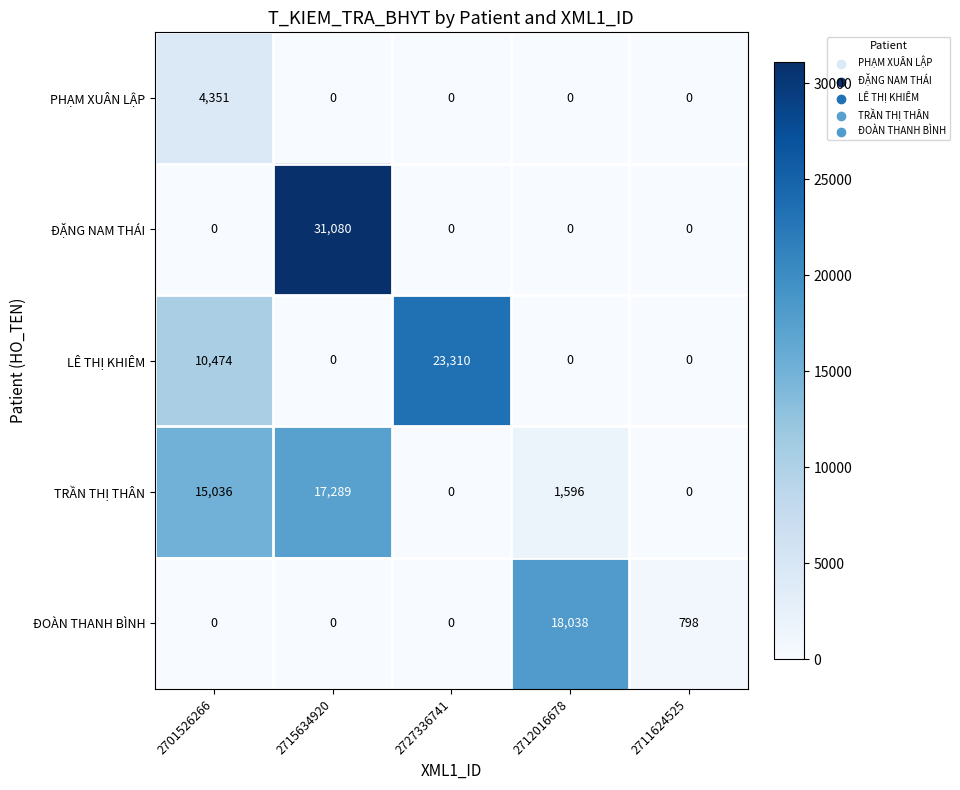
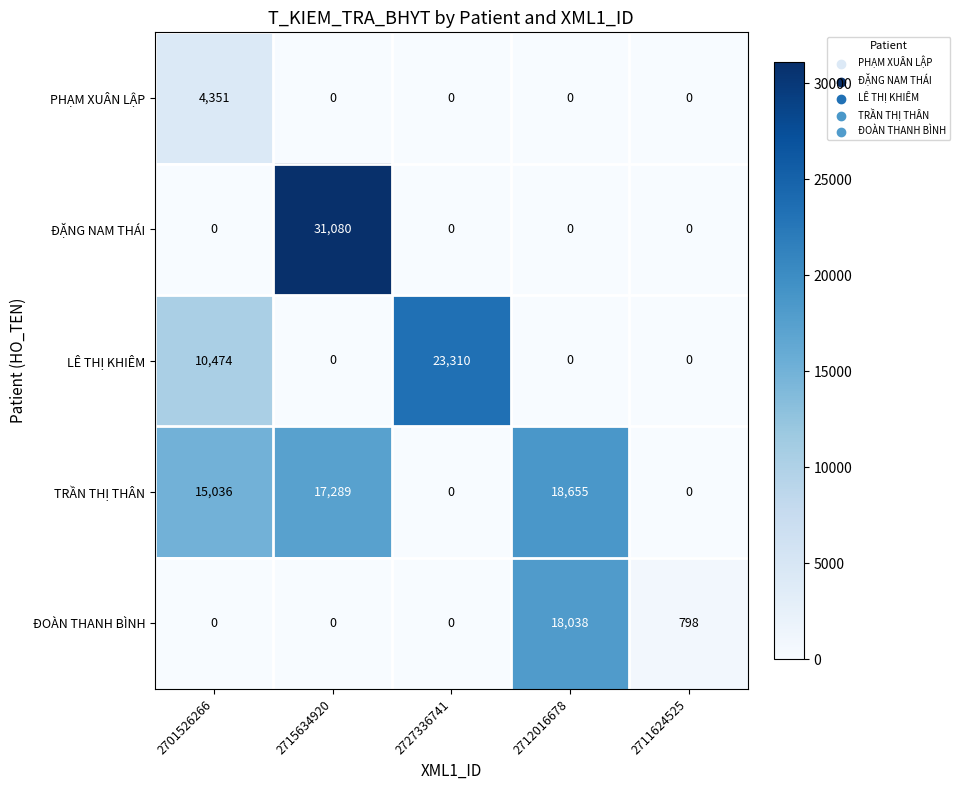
  {
    "PHẠM XUÂN LẬP": {
      "2701526266": "4,351",
      "2715634920": "0",
      "2727336741": "0",
      "2712016678": "0",
      "2711624525": "0"
    },
    "ĐẶNG NAM THÁI": {
      "2701526266": "0",
      "2715634920": "31,080",
      "2727336741": "0",
      "2712016678": "0",
      "2711624525": "0"
    },
    "LÊ THỊ KHIÊM": {
      "2701526266": "10,474",
      "2715634920": "0",
      "2727336741": "23,310",
      "2712016678": "0",
      "2711624525": "0"
    },
    "TRẦN THỊ THÂN": {
      "2701526266": "15,036",
      "2715634920": "17,289",
      "2727336741": "0",
-     "2712016678": "1,596",
+     "2712016678": "18,655",
      "2711624525": "0"
    },
    "ĐOÀN THANH BÌNH": {
      "2701526266": "0",
      "2715634920": "0",
      "2727336741": "0",
      "2712016678": "18,038",
      "2711624525": "798"
    }
  }
